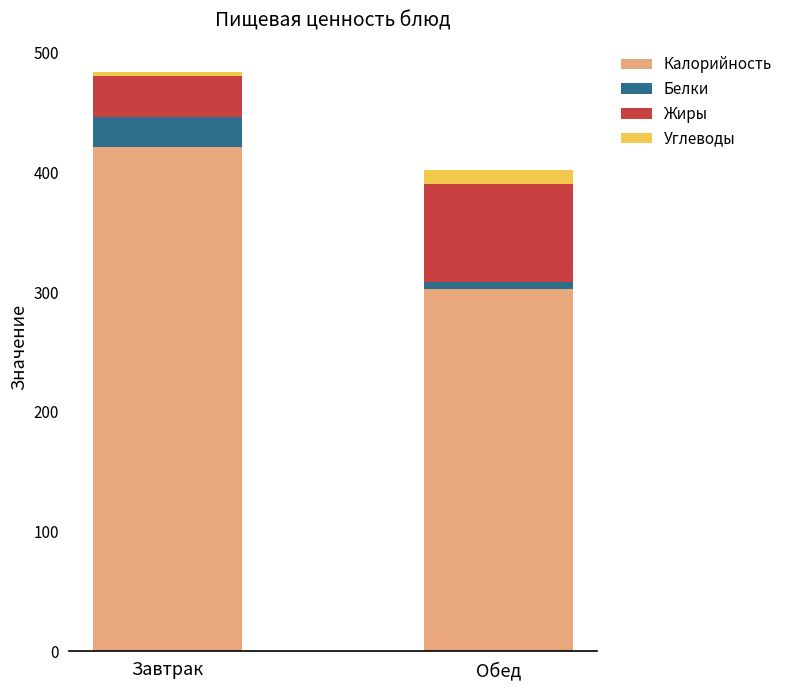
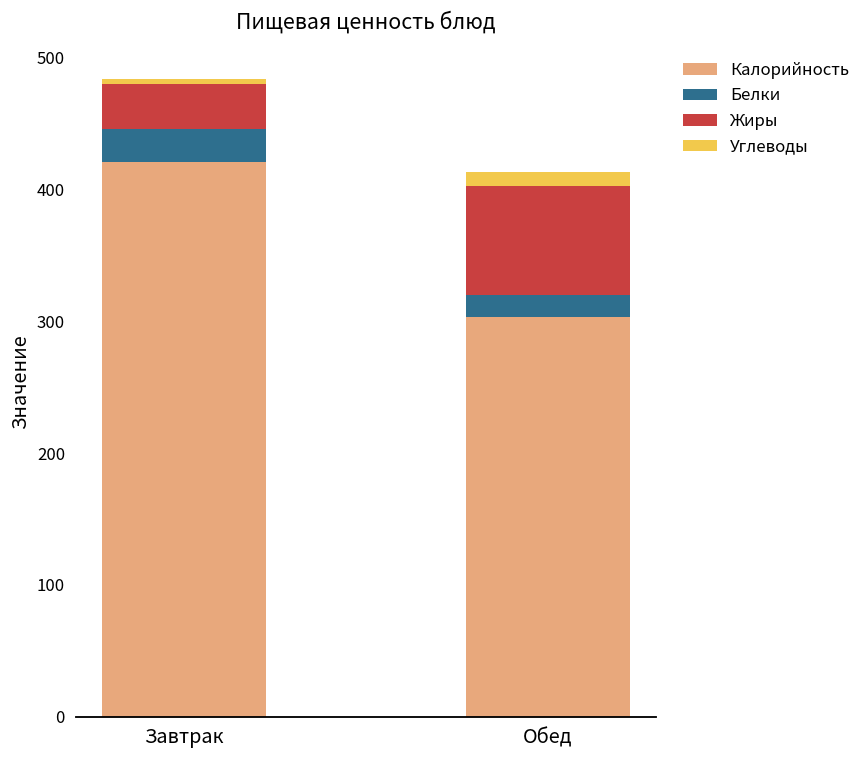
  {
    "Белки": {
      "Завтрак": 25,
-     "Обед": 6
+     "Обед": 17
    },
    "Жиры": {
      "Завтрак": 34,
      "Обед": 82
    }
  }
